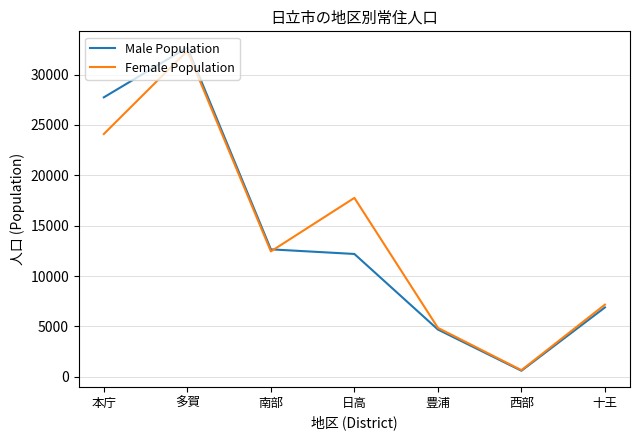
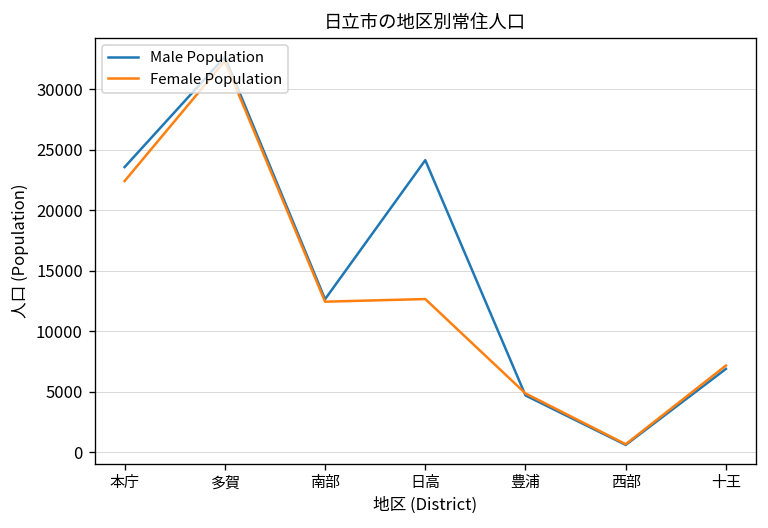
  {
    "Male Population": {
-     "本庁": 27700,
-     "日高": 12200,
+     "本庁": 23600,
+     "日高": 24200,
      "十王": 6900
    },
    "Female Population": {
-     "本庁": 24100,
-     "日高": 17800,
+     "本庁": 22400,
+     "日高": 12700,
      "十王": 7200
    }
  }
